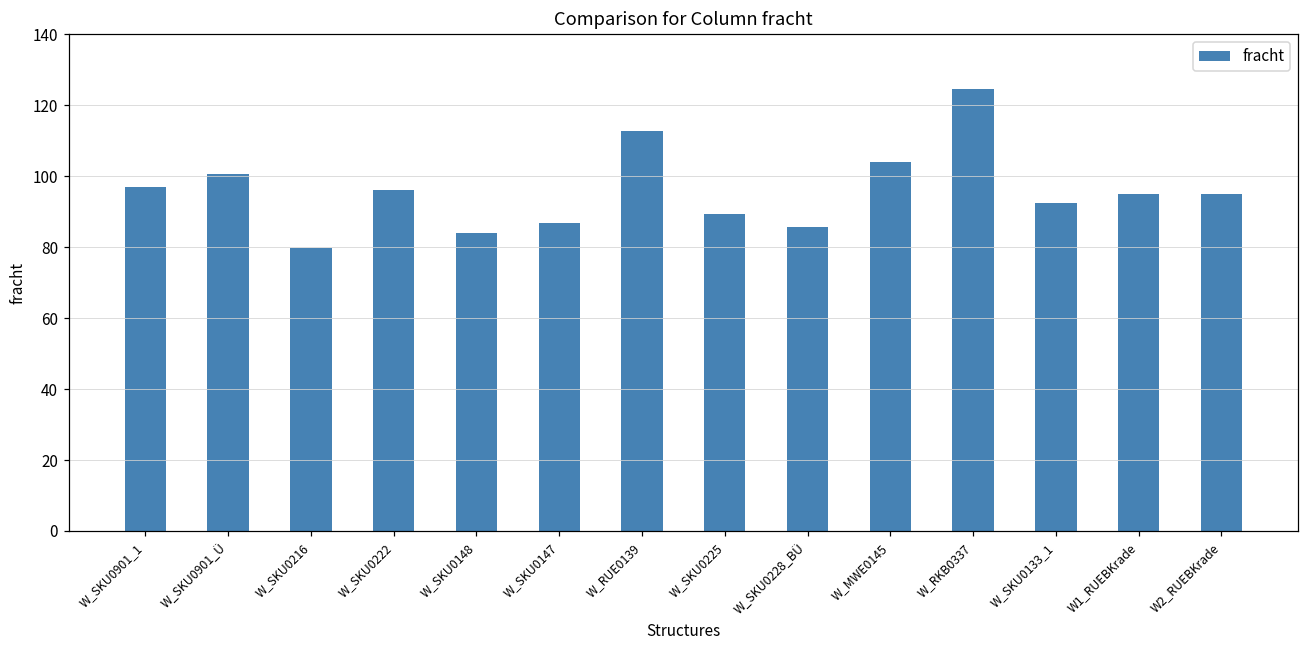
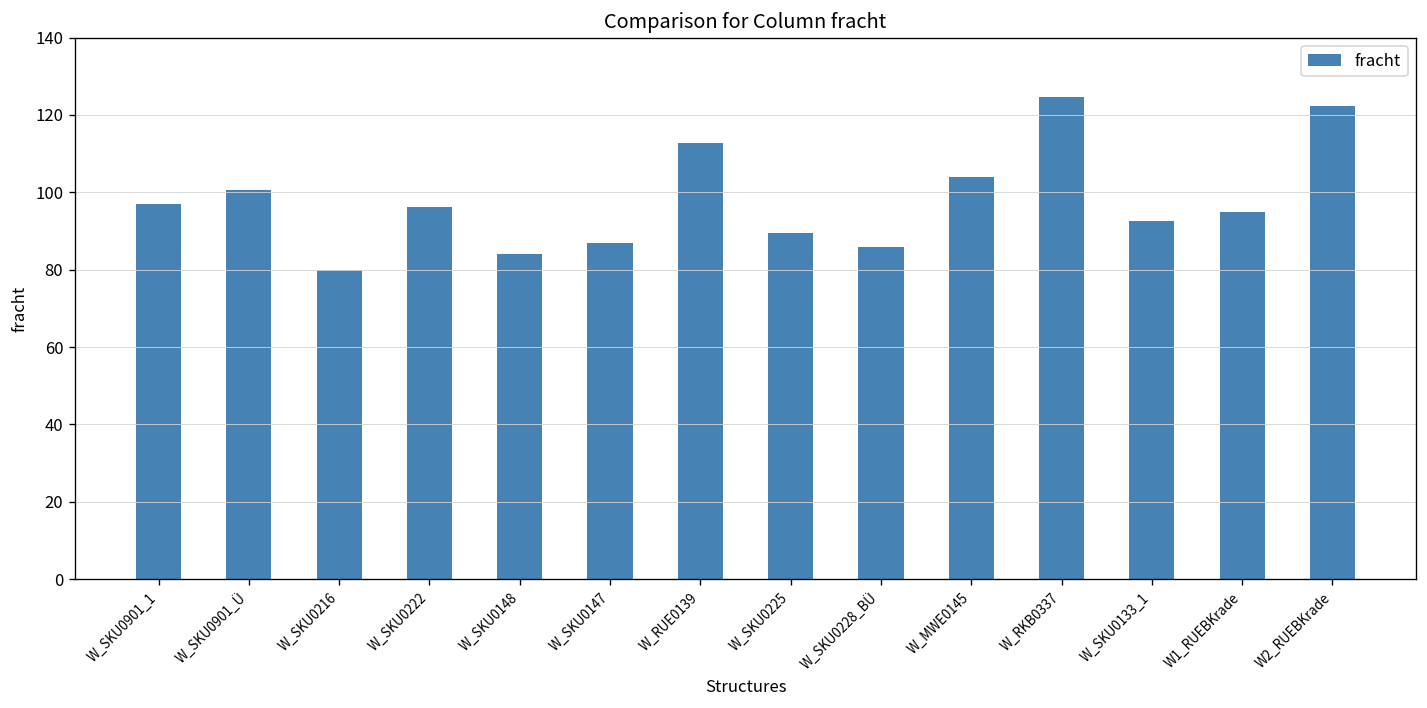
  {
    "W_SKU0901_1": 97,
    "W_SKU0901_Ü": 101,
    "W_SKU0216": 80,
    "W_SKU0222": 96,
    "W_SKU0148": 84,
    "W_SKU0147": 87,
    "W_RUE0139": 113,
    "W_SKU0225": 89,
    "W_SKU0228_BÜ": 86,
    "W_MWE0145": 104,
    "W_RKB0337": 125,
    "W_SKU0133_1": 93,
    "W1_RUEBKrade": 95,
-   "W2_RUEBKrade": 95
+   "W2_RUEBKrade": 122
  }
